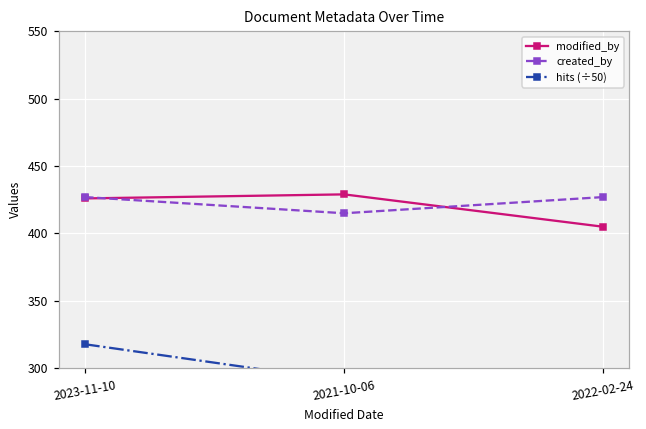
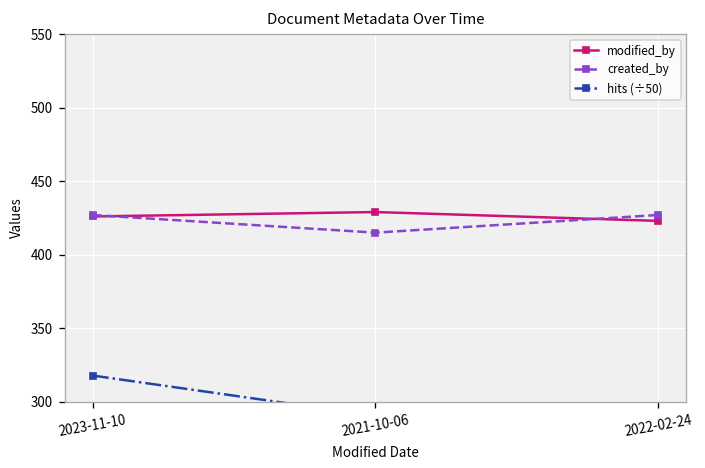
  {
    "modified_by": {
      "2021-10-06": 429,
-     "2022-02-24": 405
+     "2022-02-24": 423
    },
    "created_by": {
      "2021-10-06": 415,
      "2022-02-24": 427
    },
    "hits (÷50)": {
      "2023-11-10": 318
    }
  }
